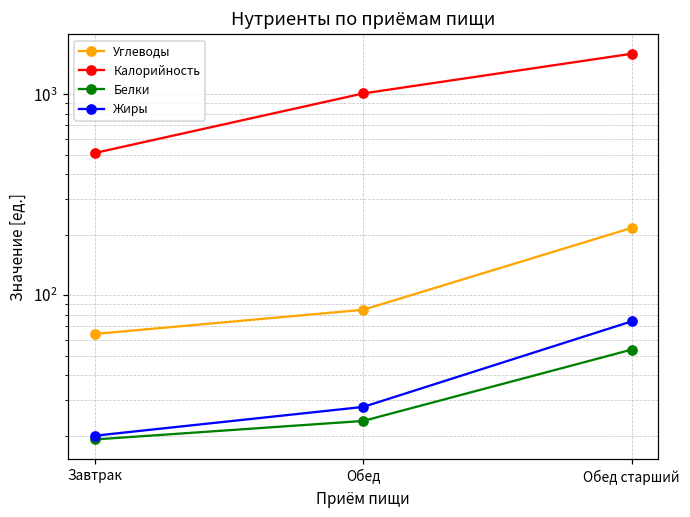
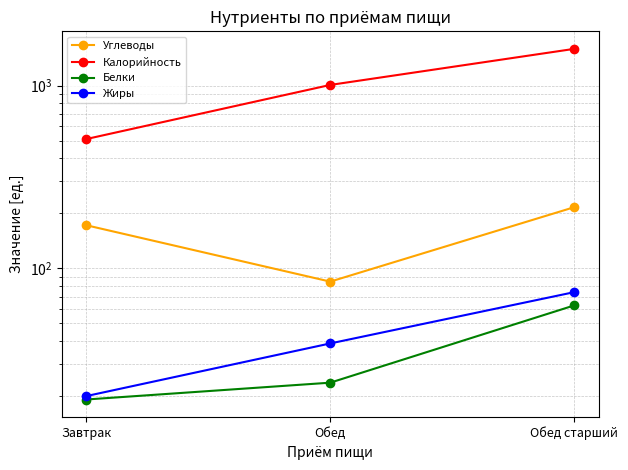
  {
    "Углеводы": {
-     "Завтрак": 64,
+     "Завтрак": 170,
      "Обед": 80,
      "Обед старший": 220
    },
    "Калорийность": {
      "Завтрак": 510,
      "Обед": 1000,
      "Обед старший": 1600
    },
    "Белки": {
      "Завтрак": 19,
      "Обед": 24,
-     "Обед старший": 54
+     "Обед старший": 63
    },
    "Жиры": {
      "Завтрак": 20,
-     "Обед": 28,
+     "Обед": 39,
      "Обед старший": 74
    }
  }
